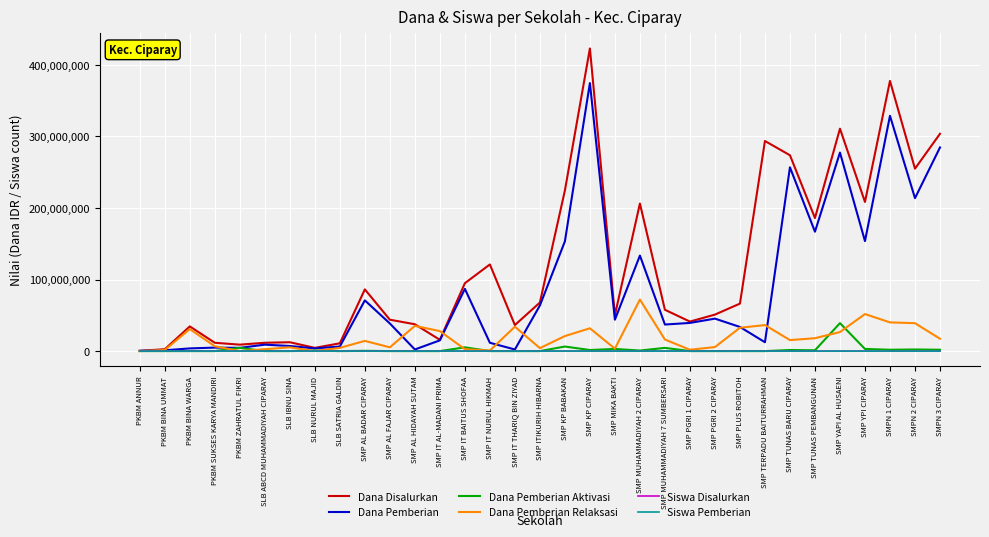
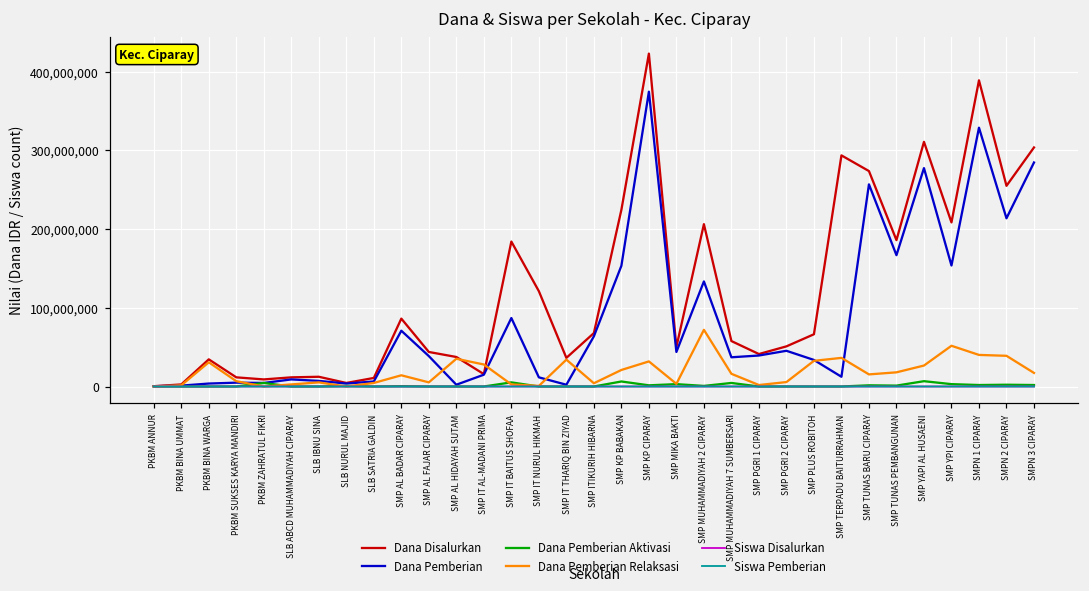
  {
    "Dana Disalurkan": {
      "PKBM BINA WARGA": "30,000,000",
      "PKBM SUKSES KARYA MANDIRI": "10,000,000",
      "PKBM ZAHRATUL FIKRI": "10,000,000",
      "SLB IBNU SINA": "10,000,000",
      "SLB SATRIA GALDIN": "10,000,000",
      "SMP AL BADAR CIPARAY": "90,000,000",
      "SMP AL FAJAR CIPARAY": "40,000,000",
-     "SMP IT BAITUS SHOFAA": "90,000,000",
+     "SMP IT BAITUS SHOFAA": "180,000,000",
      "SMP IT NURUL HIKMAH": "120,000,000",
      "SMP ITIKURIH HIBARNA": "70,000,000",
      "SMP KP BABAKAN": "220,000,000",
      "SMP KP CIPARAY": "420,000,000",
      "SMP MIKA BAKTI": "50,000,000",
      "SMP MUHAMMADIYAH 2 CIPARAY": "210,000,000",
      "SMP MUHAMMADIYAH 7 SUMBERSARI": "60,000,000",
      "SMP PGRI 2 CIPARAY": "50,000,000",
      "SMP PLUS ROBITOH": "70,000,000",
      "SMP TERPADU BAITURRAHMAN": "290,000,000",
      "SMP TUNAS BARU CIPARAY": "270,000,000",
      "SMP TUNAS PEMBANGUNAN": "190,000,000",
      "SMP YAPI AL HUSAENI": "310,000,000",
      "SMP YPI CIPARAY": "210,000,000",
-     "SMPN 1 CIPARAY": "380,000,000",
+     "SMPN 1 CIPARAY": "390,000,000",
      "SMPN 2 CIPARAY": "260,000,000",
      "SMPN 3 CIPARAY": "300,000,000"
    },
    "Dana Pemberian": {
      "PKBM BINA WARGA": "0",
      "SMP AL BADAR CIPARAY": "70,000,000",
      "SMP AL FAJAR CIPARAY": "40,000,000",
      "SMP IT BAITUS SHOFAA": "90,000,000",
      "SMP IT NURUL HIKMAH": "10,000,000",
      "SMP ITIKURIH HIBARNA": "60,000,000",
      "SMP KP BABAKAN": "150,000,000",
      "SMP KP CIPARAY": "370,000,000",
      "SMP MIKA BAKTI": "40,000,000",
      "SMP MUHAMMADIYAH 2 CIPARAY": "130,000,000",
      "SMP MUHAMMADIYAH 7 SUMBERSARI": "40,000,000",
      "SMP PGRI 2 CIPARAY": "50,000,000",
      "SMP TERPADU BAITURRAHMAN": "10,000,000",
      "SMP TUNAS BARU CIPARAY": "260,000,000",
      "SMP TUNAS PEMBANGUNAN": "170,000,000",
      "SMP YAPI AL HUSAENI": "280,000,000",
      "SMP YPI CIPARAY": "150,000,000",
      "SMPN 1 CIPARAY": "330,000,000",
      "SMPN 2 CIPARAY": "210,000,000",
      "SMPN 3 CIPARAY": "280,000,000"
    },
    "Dana Pemberian Aktivasi": {
      "SMP KP BABAKAN": "10,000,000",
      "SMP MUHAMMADIYAH 7 SUMBERSARI": "0",
-     "SMP YAPI AL HUSAENI": "40,000,000"
+     "SMP YAPI AL HUSAENI": "10,000,000"
    },
    "Dana Pemberian Relaksasi": {
      "PKBM BINA WARGA": "30,000,000",
      "SMP AL BADAR CIPARAY": "10,000,000",
      "SMP AL FAJAR CIPARAY": "10,000,000",
      "SMP IT AL-MADANI PRIMA": "30,000,000",
      "SMP ITIKURIH HIBARNA": "0",
      "SMP KP BABAKAN": "20,000,000",
      "SMP KP CIPARAY": "30,000,000",
      "SMP MUHAMMADIYAH 2 CIPARAY": "70,000,000",
      "SMP MUHAMMADIYAH 7 SUMBERSARI": "20,000,000",
      "SMP PGRI 2 CIPARAY": "10,000,000",
      "SMP TERPADU BAITURRAHMAN": "40,000,000",
      "SMP TUNAS BARU CIPARAY": "20,000,000",
      "SMP TUNAS PEMBANGUNAN": "20,000,000",
      "SMP YAPI AL HUSAENI": "30,000,000",
      "SMP YPI CIPARAY": "50,000,000",
      "SMPN 1 CIPARAY": "40,000,000",
      "SMPN 2 CIPARAY": "40,000,000",
      "SMPN 3 CIPARAY": "20,000,000"
    },
    "Siswa Pemberian": {
      "SMP KP BABAKAN": "0",
      "SMP MUHAMMADIYAH 7 SUMBERSARI": "0",
      "SMP YAPI AL HUSAENI": "0"
    }
  }
